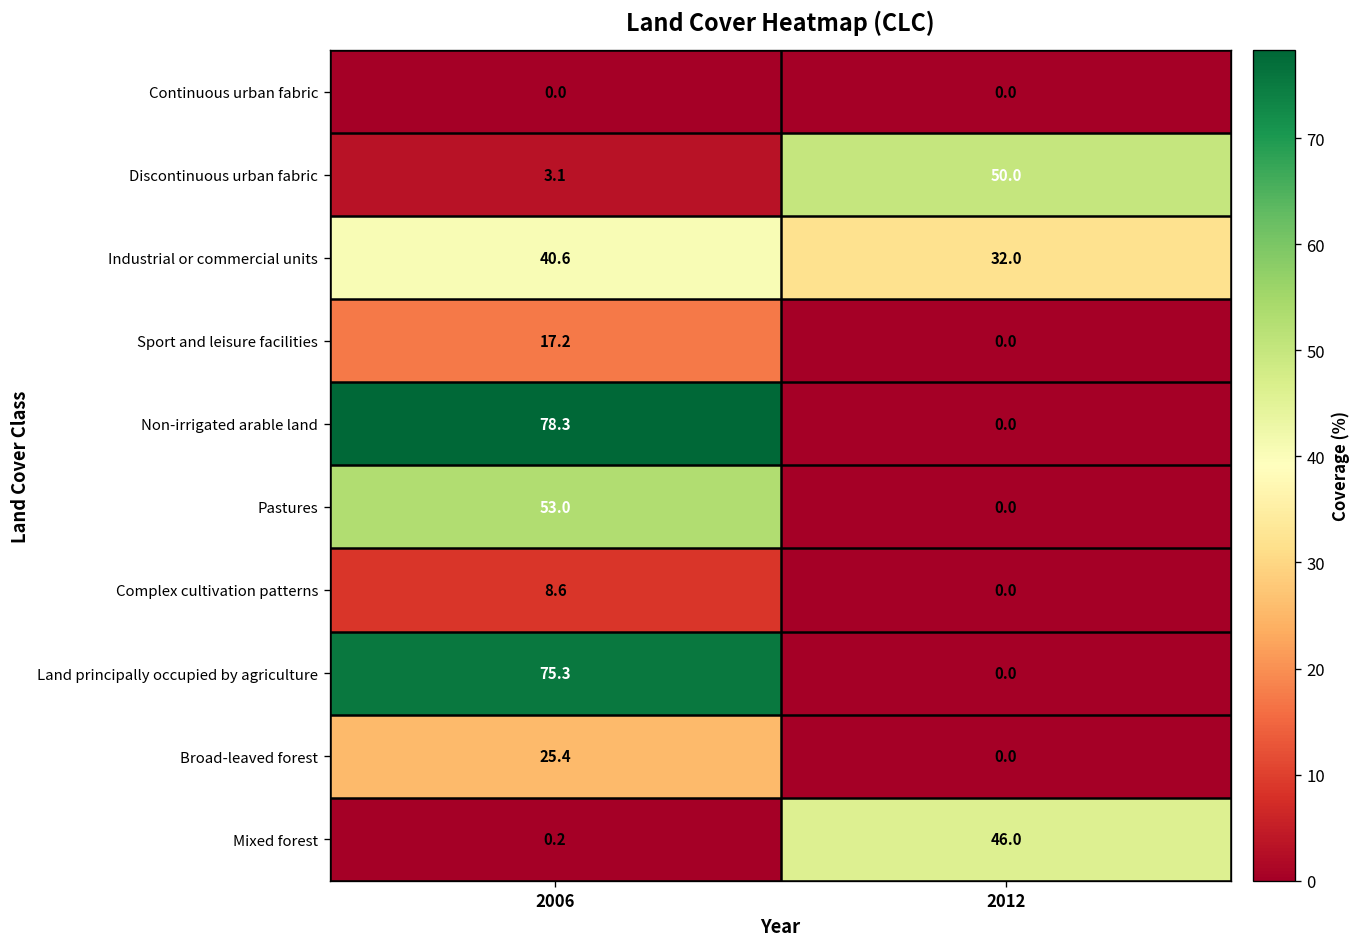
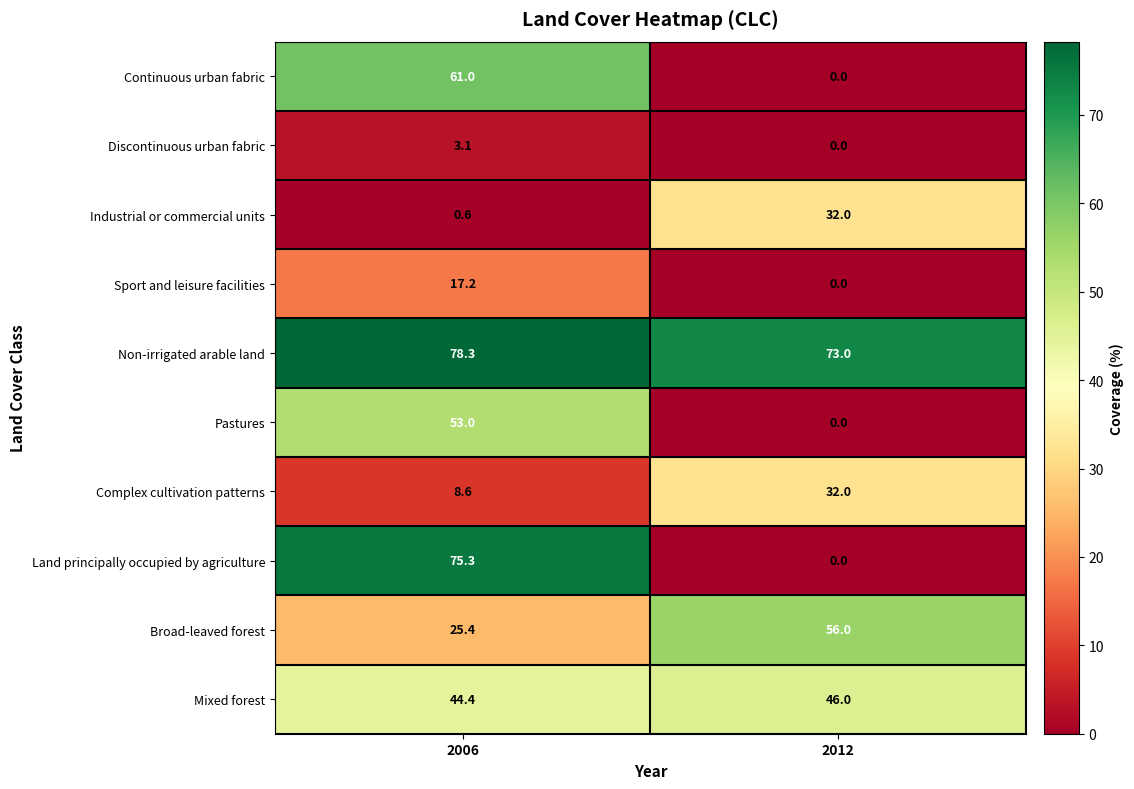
  {
    "Continuous urban fabric": {
-     "2006": 0.0,
+     "2006": 61.0,
      "2012": 0.0
    },
    "Discontinuous urban fabric": {
      "2006": 3.1,
-     "2012": 50.0
+     "2012": 0.0
    },
    "Industrial or commercial units": {
-     "2006": 40.6,
+     "2006": 0.6,
      "2012": 32.0
    },
    "Sport and leisure facilities": {
      "2006": 17.2,
      "2012": 0.0
    },
    "Non-irrigated arable land": {
      "2006": 78.3,
-     "2012": 0.0
+     "2012": 73.0
    },
    "Pastures": {
      "2006": 53.0,
      "2012": 0.0
    },
    "Complex cultivation patterns": {
      "2006": 8.6,
-     "2012": 0.0
+     "2012": 32.0
    },
    "Land principally occupied by agriculture": {
      "2006": 75.3,
      "2012": 0.0
    },
    "Broad-leaved forest": {
      "2006": 25.4,
-     "2012": 0.0
+     "2012": 56.0
    },
    "Mixed forest": {
-     "2006": 0.2,
+     "2006": 44.4,
      "2012": 46.0
    }
  }
